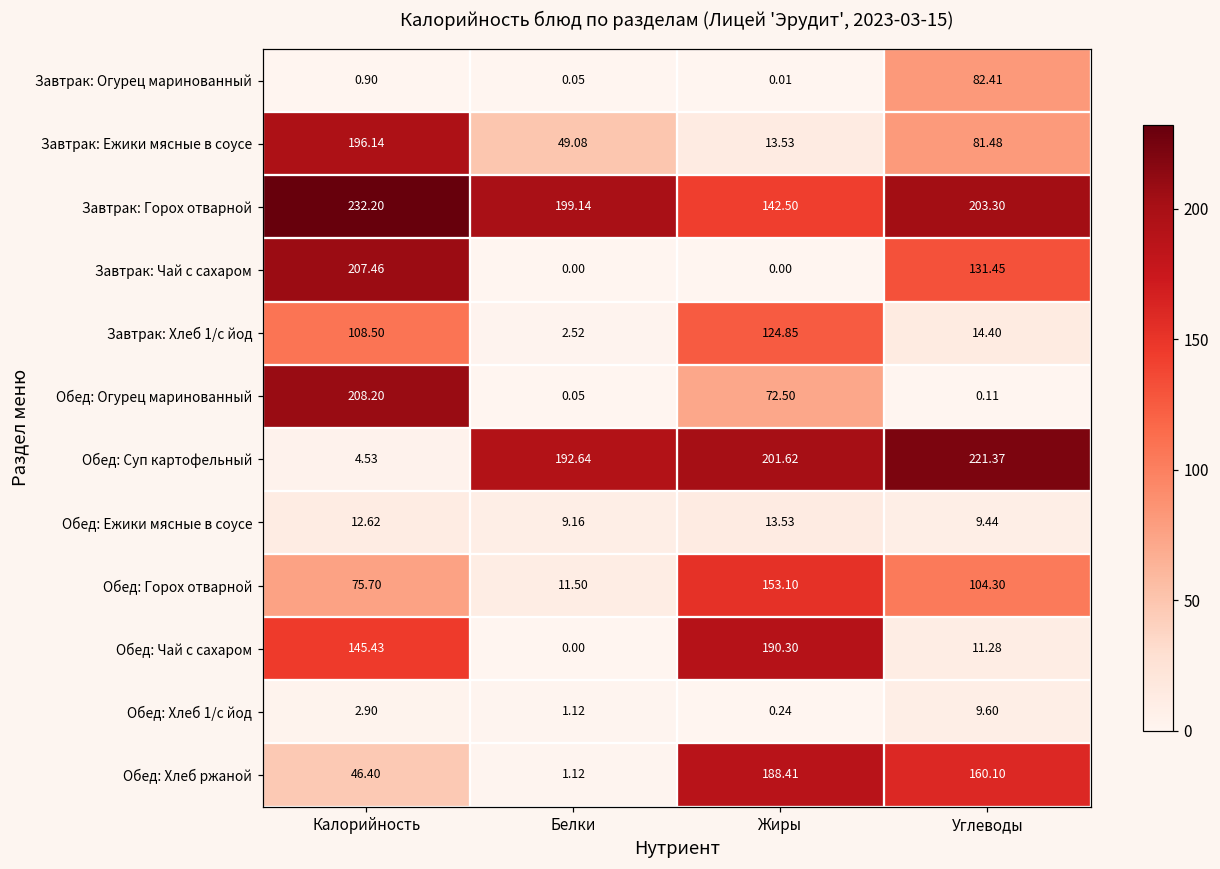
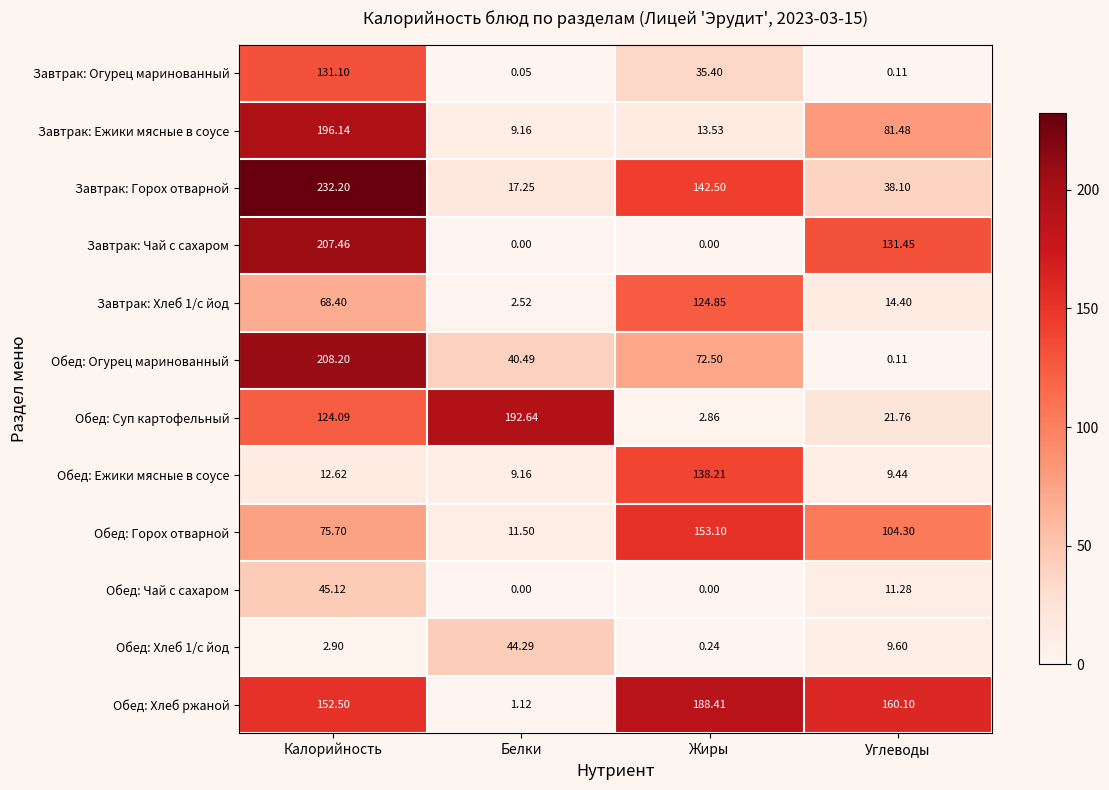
  {
    "Завтрак: Огурец маринованный": {
-     "Калорийность": 0.90,
+     "Калорийность": 131.10,
      "Белки": 0.05,
-     "Жиры": 0.01,
-     "Углеводы": 82.41
+     "Жиры": 35.40,
+     "Углеводы": 0.11
    },
    "Завтрак: Ежики мясные в соусе": {
      "Калорийность": 196.14,
-     "Белки": 49.08,
+     "Белки": 9.16,
      "Жиры": 13.53,
      "Углеводы": 81.48
    },
    "Завтрак: Горох отварной": {
      "Калорийность": 232.20,
-     "Белки": 199.14,
+     "Белки": 17.25,
      "Жиры": 142.50,
-     "Углеводы": 203.30
+     "Углеводы": 38.10
    },
    "Завтрак: Чай с сахаром": {
      "Калорийность": 207.46,
      "Белки": 0.00,
      "Жиры": 0.00,
      "Углеводы": 131.45
    },
    "Завтрак: Хлеб 1/с йод": {
-     "Калорийность": 108.50,
+     "Калорийность": 68.40,
      "Белки": 2.52,
      "Жиры": 124.85,
      "Углеводы": 14.40
    },
    "Обед: Огурец маринованный": {
      "Калорийность": 208.20,
-     "Белки": 0.05,
+     "Белки": 40.49,
      "Жиры": 72.50,
      "Углеводы": 0.11
    },
    "Обед: Суп картофельный": {
-     "Калорийность": 4.53,
+     "Калорийность": 124.09,
      "Белки": 192.64,
-     "Жиры": 201.62,
-     "Углеводы": 221.37
+     "Жиры": 2.86,
+     "Углеводы": 21.76
    },
    "Обед: Ежики мясные в соусе": {
      "Калорийность": 12.62,
      "Белки": 9.16,
-     "Жиры": 13.53,
+     "Жиры": 138.21,
      "Углеводы": 9.44
    },
    "Обед: Горох отварной": {
      "Калорийность": 75.70,
      "Белки": 11.50,
      "Жиры": 153.10,
      "Углеводы": 104.30
    },
    "Обед: Чай с сахаром": {
-     "Калорийность": 145.43,
+     "Калорийность": 45.12,
      "Белки": 0.00,
-     "Жиры": 190.30,
+     "Жиры": 0.00,
      "Углеводы": 11.28
    },
    "Обед: Хлеб 1/с йод": {
      "Калорийность": 2.90,
-     "Белки": 1.12,
+     "Белки": 44.29,
      "Жиры": 0.24,
      "Углеводы": 9.60
    },
    "Обед: Хлеб ржаной": {
-     "Калорийность": 46.40,
+     "Калорийность": 152.50,
      "Белки": 1.12,
      "Жиры": 188.41,
      "Углеводы": 160.10
    }
  }
